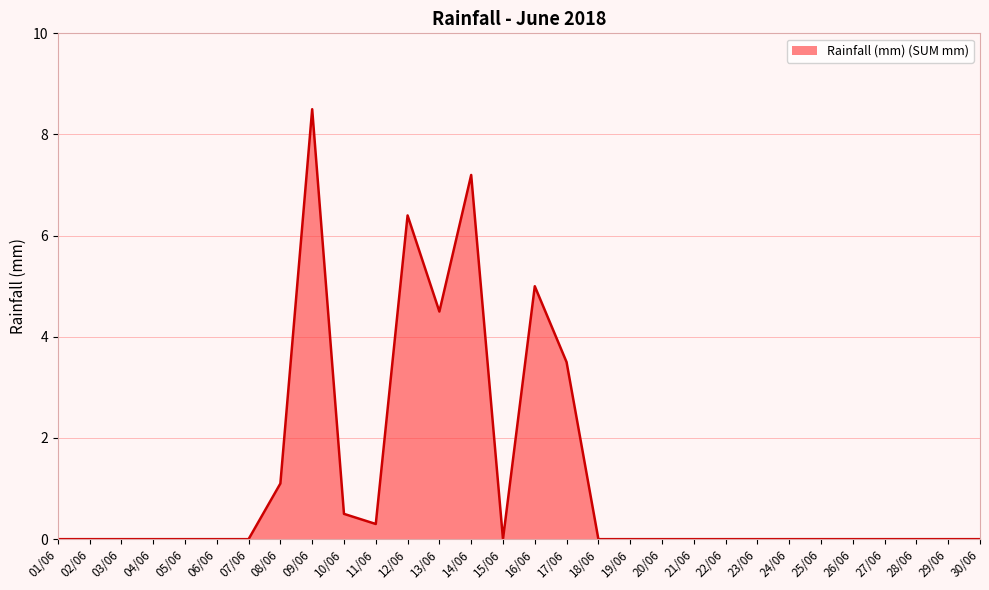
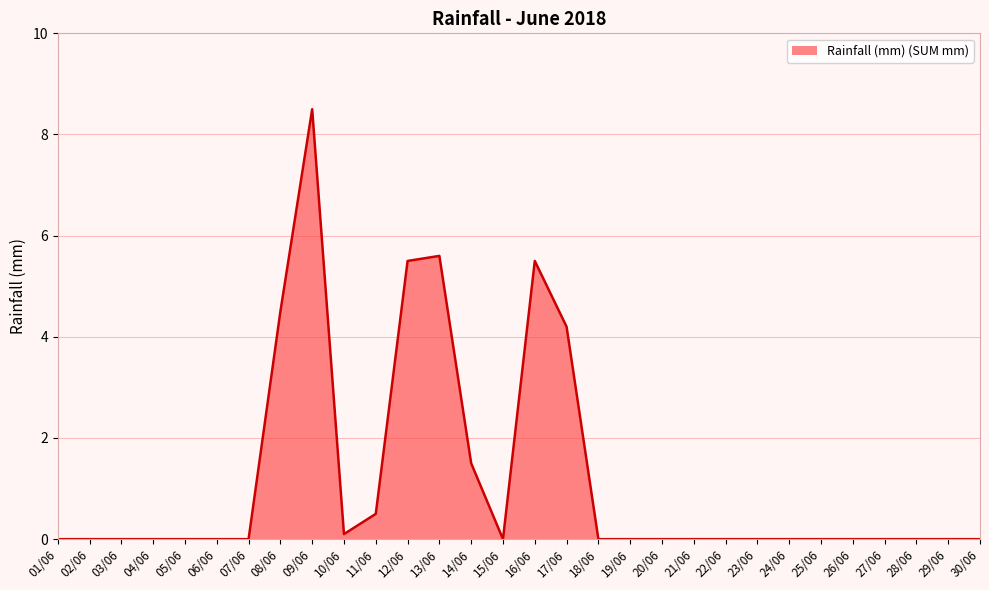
  {
    "01/06": 0.0,
    "02/06": 0.0,
    "03/06": 0.0,
    "04/06": 0.0,
    "05/06": 0.0,
    "06/06": 0.0,
    "07/06": 0.0,
-   "08/06": 1.1,
+   "08/06": 4.5,
    "09/06": 8.5,
-   "10/06": 0.5,
-   "11/06": 0.3,
-   "12/06": 6.4,
-   "13/06": 4.5,
-   "14/06": 7.2,
+   "10/06": 0.1,
+   "11/06": 0.5,
+   "12/06": 5.5,
+   "13/06": 5.6,
+   "14/06": 1.5,
    "15/06": 0.0,
-   "16/06": 5.0,
-   "17/06": 3.5,
+   "16/06": 5.5,
+   "17/06": 4.2,
    "18/06": 0.0,
    "19/06": 0.0,
    "20/06": 0.0,
    "21/06": 0.0,
    "22/06": 0.0,
    "23/06": 0.0,
    "24/06": 0.0,
    "25/06": 0.0,
    "26/06": 0.0,
    "27/06": 0.0,
    "28/06": 0.0,
    "29/06": 0.0,
    "30/06": 0.0
  }
